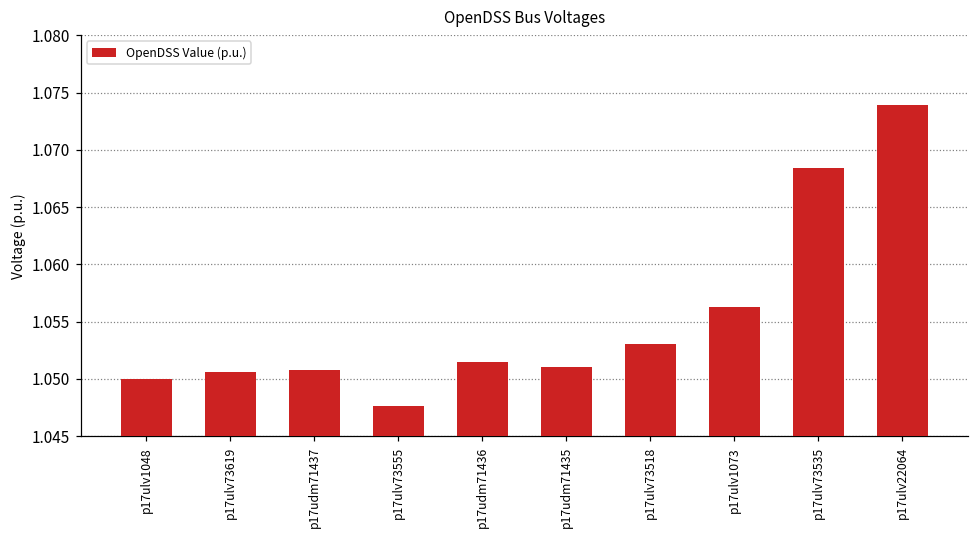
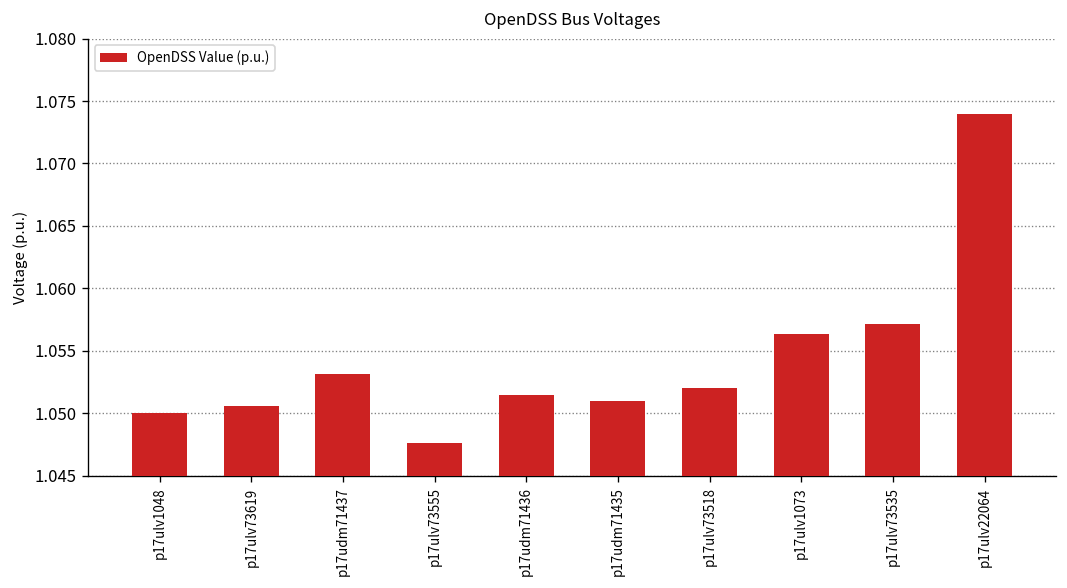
  {
    "p17ulv1048": 1.0500,
    "p17ulv73619": 1.0506,
-   "p17udm71437": 1.0508,
+   "p17udm71437": 1.0531,
    "p17ulv73555": 1.0476,
    "p17udm71436": 1.0515,
    "p17udm71435": 1.0510,
-   "p17ulv73518": 1.0530,
+   "p17ulv73518": 1.0520,
    "p17ulv1073": 1.0563,
-   "p17ulv73535": 1.0684,
+   "p17ulv73535": 1.0572,
    "p17ulv22064": 1.0739
  }
